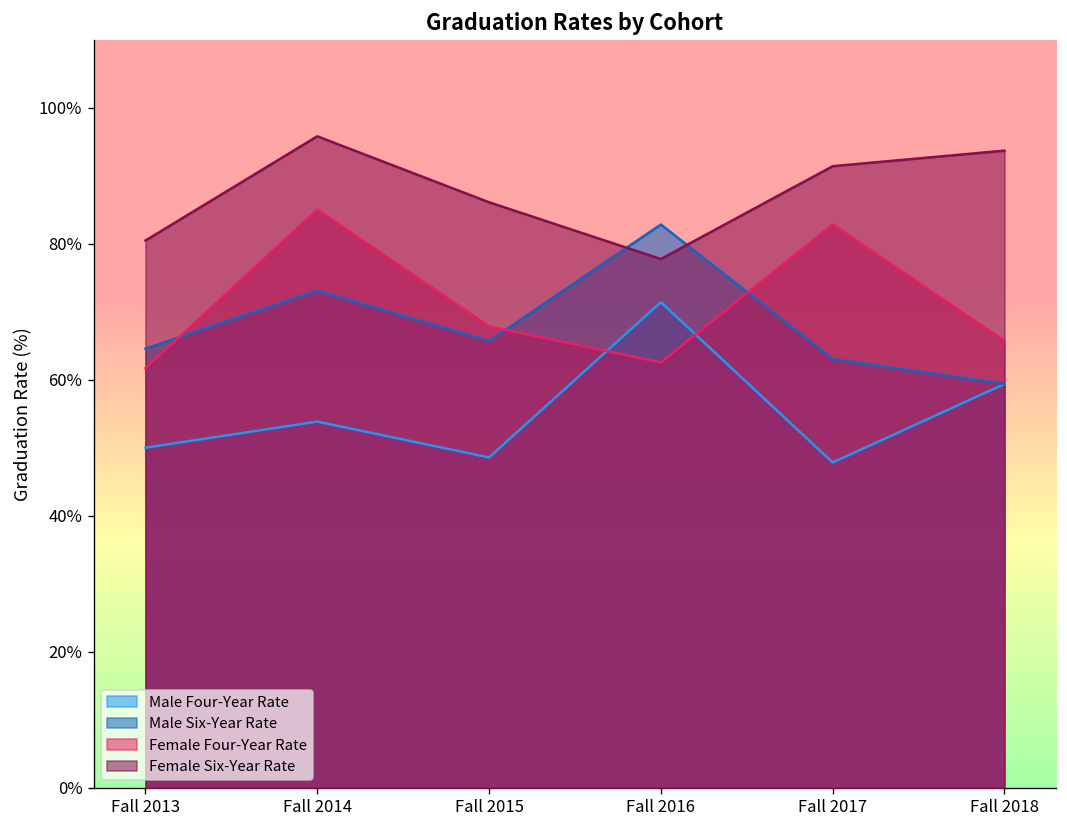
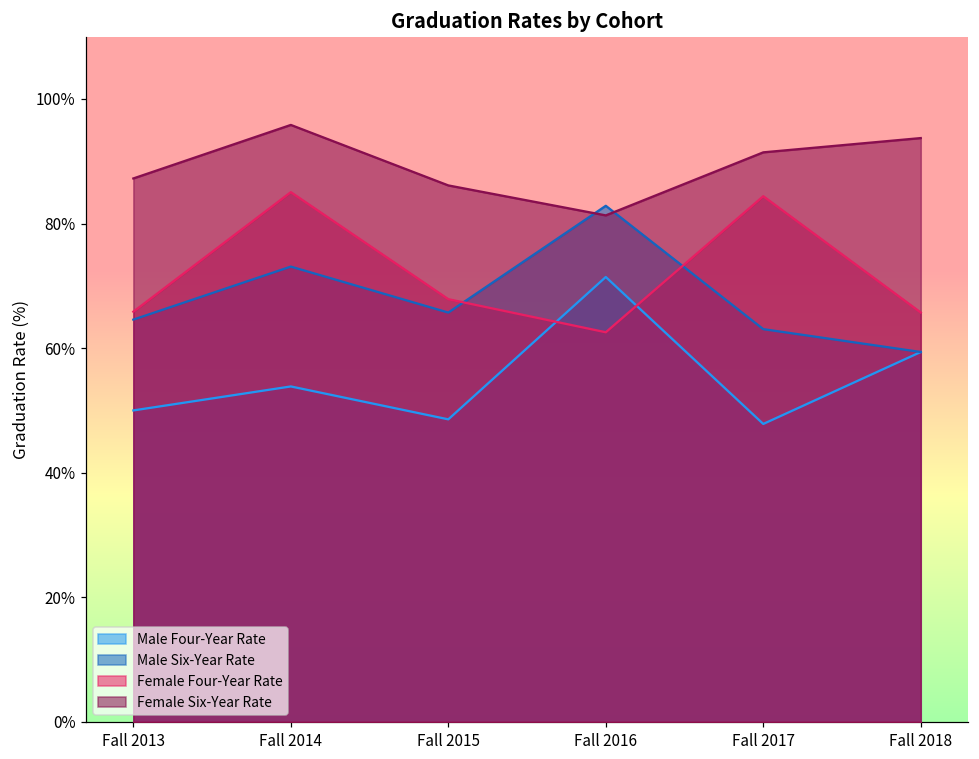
  {
    "Female Four-Year Rate": {
-     "Fall 2013": "62%",
+     "Fall 2013": "66%",
      "Fall 2014": "85%",
      "Fall 2015": "68%",
      "Fall 2016": "63%",
-     "Fall 2017": "83%",
+     "Fall 2017": "84%",
      "Fall 2018": "66%"
    },
    "Female Six-Year Rate": {
-     "Fall 2013": "80%",
+     "Fall 2013": "87%",
      "Fall 2014": "96%",
      "Fall 2015": "86%",
-     "Fall 2016": "78%",
+     "Fall 2016": "81%",
      "Fall 2017": "91%",
      "Fall 2018": "94%"
    }
  }
